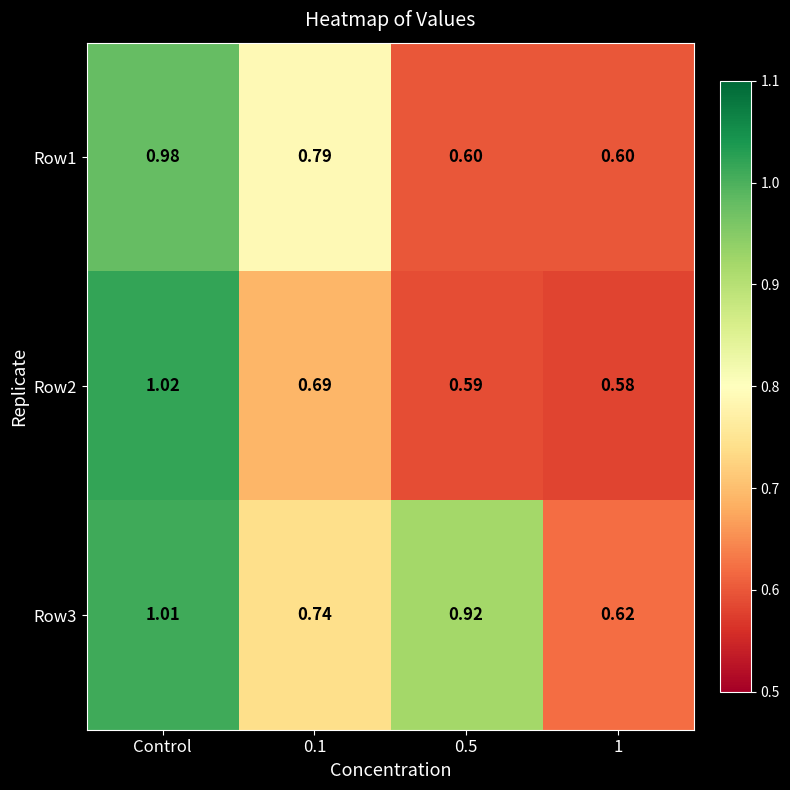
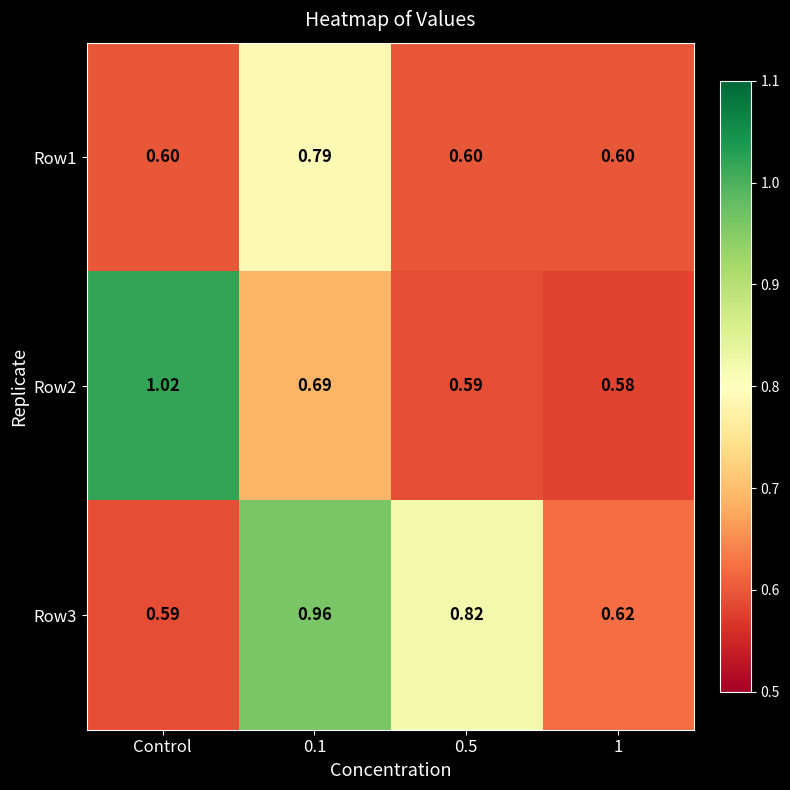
  {
    "Row1": {
-     "Control": 0.98
+     "Control": 0.60
    },
    "Row3": {
-     "Control": 1.01,
-     "0.1": 0.74,
-     "0.5": 0.92
+     "Control": 0.59,
+     "0.1": 0.96,
+     "0.5": 0.82
    }
  }
